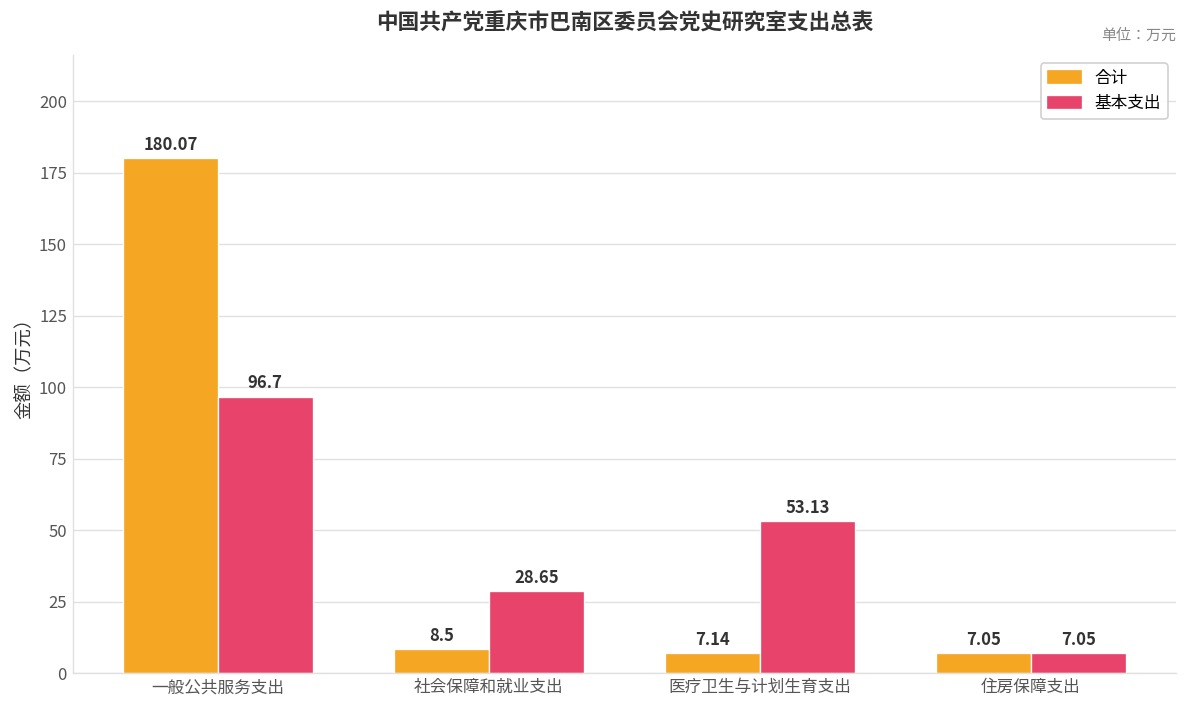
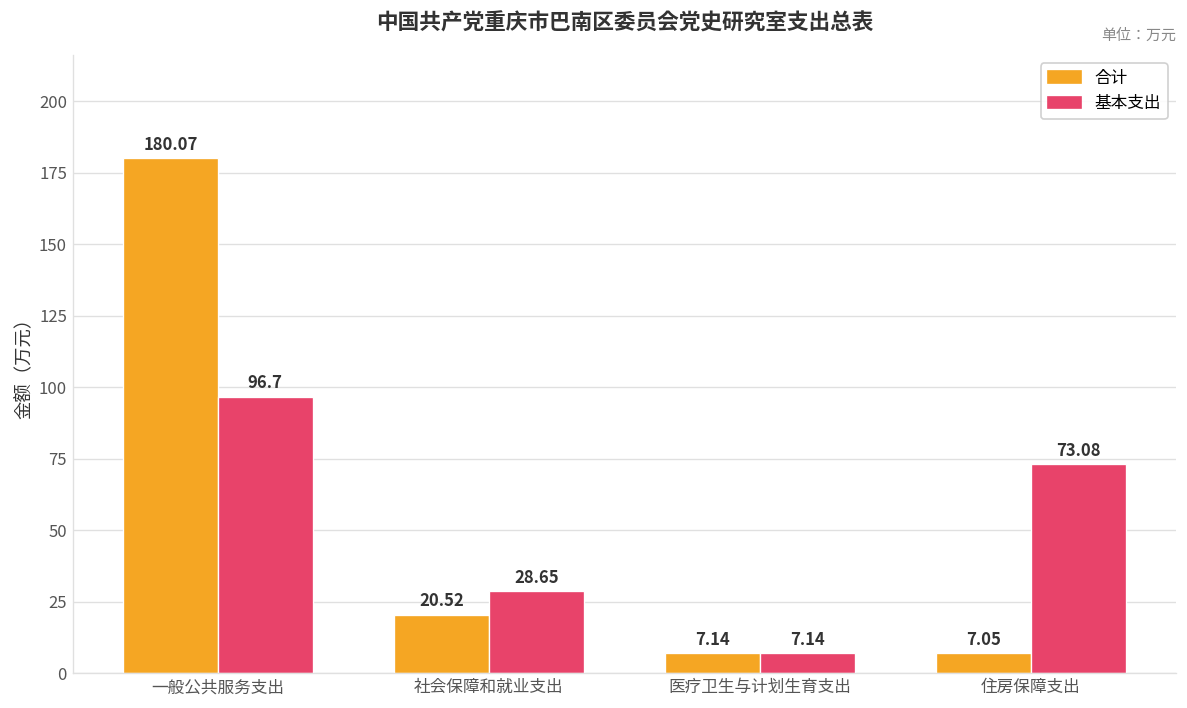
  {
    "合计": {
      "一般公共服务支出": 180.07,
-     "社会保障和就业支出": 8.5,
+     "社会保障和就业支出": 20.52,
      "医疗卫生与计划生育支出": 7.14,
      "住房保障支出": 7.05
    },
    "基本支出": {
      "一般公共服务支出": 96.7,
      "社会保障和就业支出": 28.65,
-     "医疗卫生与计划生育支出": 53.13,
-     "住房保障支出": 7.05
+     "医疗卫生与计划生育支出": 7.14,
+     "住房保障支出": 73.08
    }
  }
